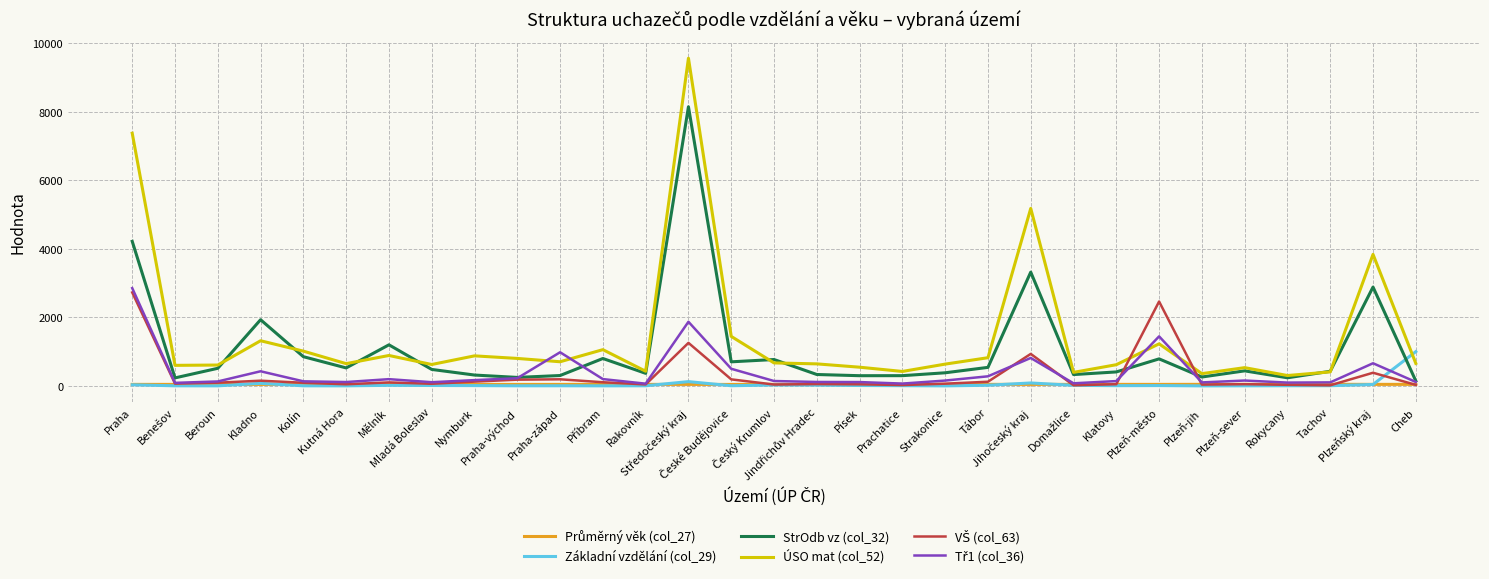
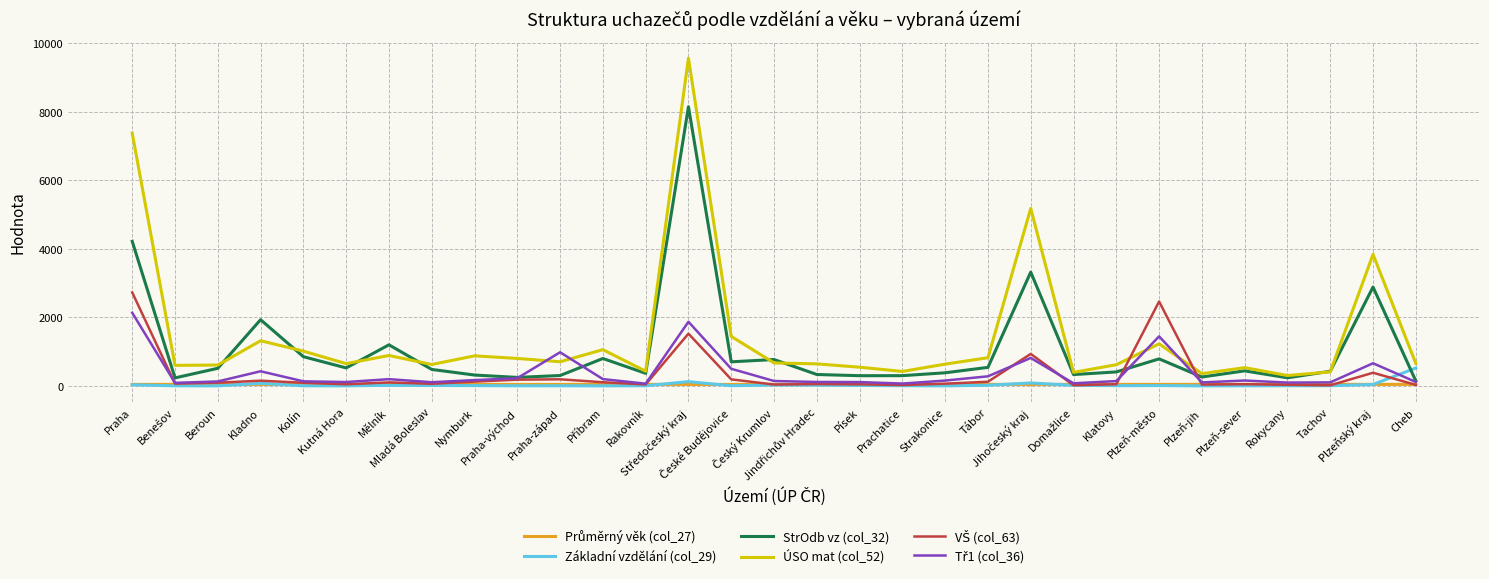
  {
    "Základní vzdělání (col_29)": {
      "Středočeský kraj": 100,
-     "Cheb": 1000
+     "Cheb": 500
    },
    "StrOdb vz (col_32)": {
      "Praha": 4200,
      "Benešov": 200,
      "Beroun": 500,
      "Kladno": 1900,
      "Kolín": 900,
      "Kutná Hora": 500,
      "Mělník": 1200,
      "Mladá Boleslav": 500,
      "Nymburk": 300,
      "Praha-západ": 300,
      "Příbram": 800,
      "Středočeský kraj": 8100,
      "České Budějovice": 700,
      "Český Krumlov": 800,
      "Jindřichův Hradec": 300,
      "Písek": 300,
      "Prachatice": 300,
      "Strakonice": 400,
      "Tábor": 500,
      "Jihočeský kraj": 3300,
      "Klatovy": 400,
      "Plzeň-město": 800,
      "Plzeň-jih": 300,
      "Plzeň-sever": 400,
      "Plzeňský kraj": 2900
    },
    "VŠ (col_63)": {
      "Praha": 2700,
      "Kladno": 200,
      "Praha-západ": 200,
-     "Středočeský kraj": 1300,
+     "Středočeský kraj": 1500,
      "České Budějovice": 200,
      "Tábor": 100,
      "Jihočeský kraj": 900,
      "Plzeň-město": 2500,
      "Plzeňský kraj": 400
    },
    "Tř1 (col_36)": {
-     "Praha": 2900,
+     "Praha": 2100,
      "Kladno": 400,
      "Mělník": 200,
      "Praha-západ": 1000,
      "Příbram": 200,
      "Středočeský kraj": 1900,
      "České Budějovice": 500,
      "Český Krumlov": 100,
      "Strakonice": 200,
      "Tábor": 300,
      "Jihočeský kraj": 800,
      "Klatovy": 100,
      "Plzeň-město": 1400,
      "Plzeň-sever": 200,
      "Plzeňský kraj": 700
    }
  }
